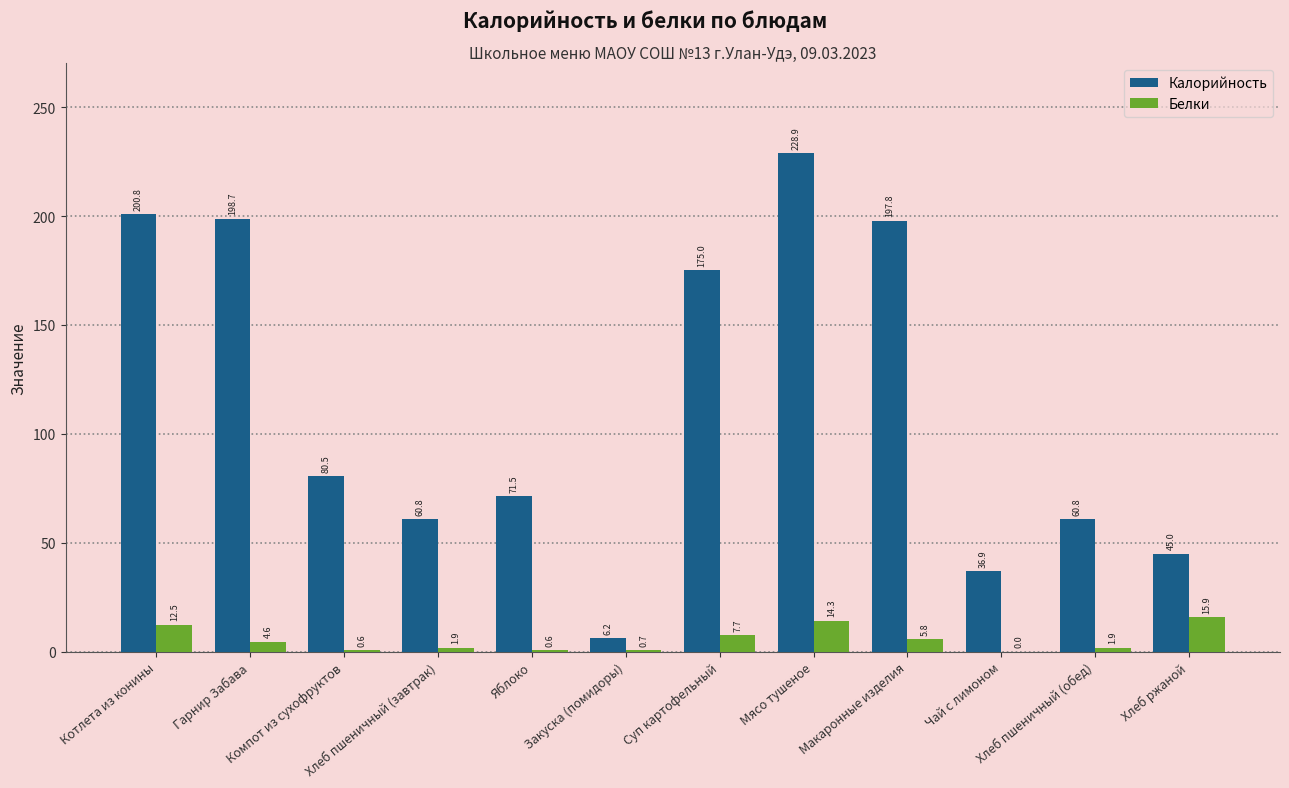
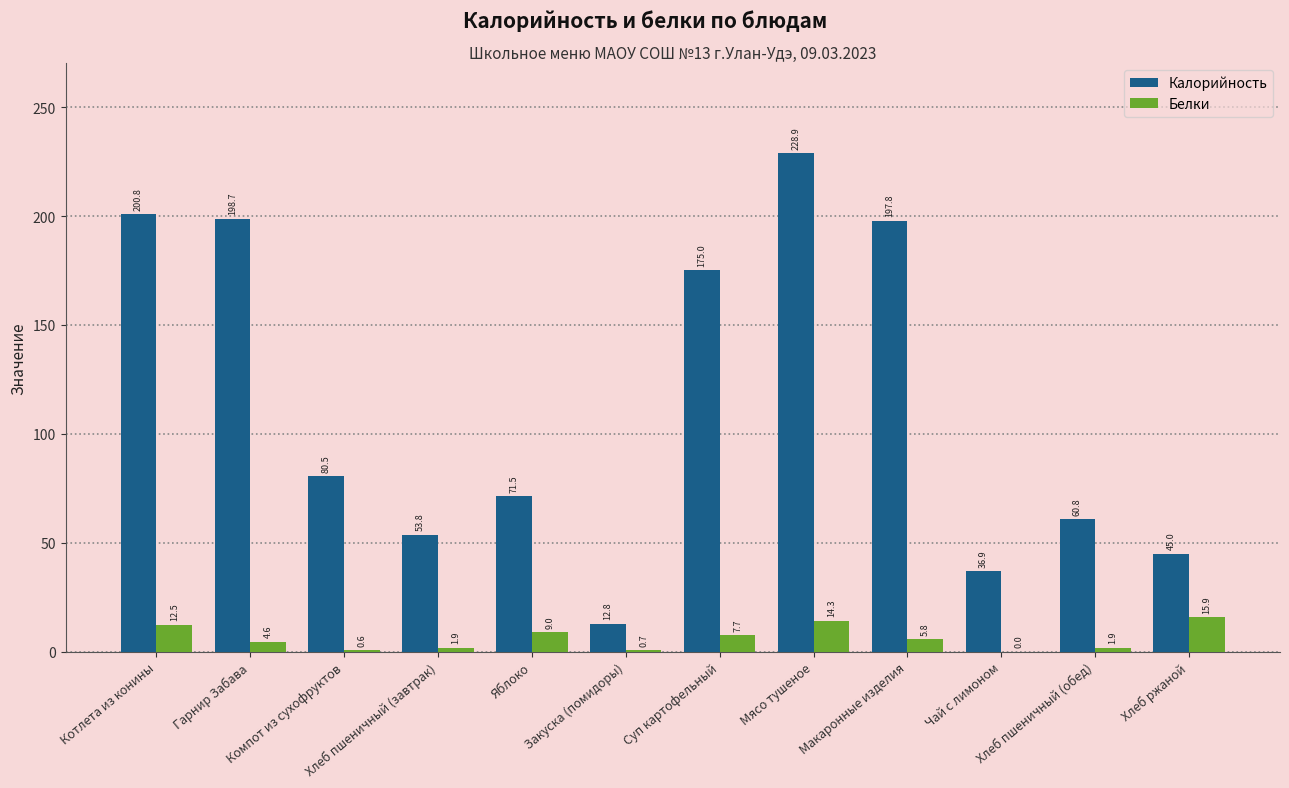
  {
    "Калорийность": {
      "Котлета из конины": 200.8,
      "Гарнир Забава": 198.7,
      "Компот из сухофруктов": 80.5,
-     "Хлеб пшеничный (завтрак)": 60.8,
+     "Хлеб пшеничный (завтрак)": 53.8,
      "Яблоко": 71.5,
-     "Закуска (помидоры)": 6.2,
+     "Закуска (помидоры)": 12.8,
      "Суп картофельный": 175.0,
      "Мясо тушеное": 228.9,
      "Макаронные изделия": 197.8,
      "Чай с лимоном": 36.9,
      "Хлеб пшеничный (обед)": 60.8,
      "Хлеб ржаной": 45.0
    },
    "Белки": {
      "Котлета из конины": 12.5,
      "Гарнир Забава": 4.6,
      "Компот из сухофруктов": 0.6,
      "Хлеб пшеничный (завтрак)": 1.9,
-     "Яблоко": 0.6,
+     "Яблоко": 9.0,
      "Закуска (помидоры)": 0.7,
      "Суп картофельный": 7.7,
      "Мясо тушеное": 14.3,
      "Макаронные изделия": 5.8,
      "Чай с лимоном": 0.0,
      "Хлеб пшеничный (обед)": 1.9,
      "Хлеб ржаной": 15.9
    }
  }
